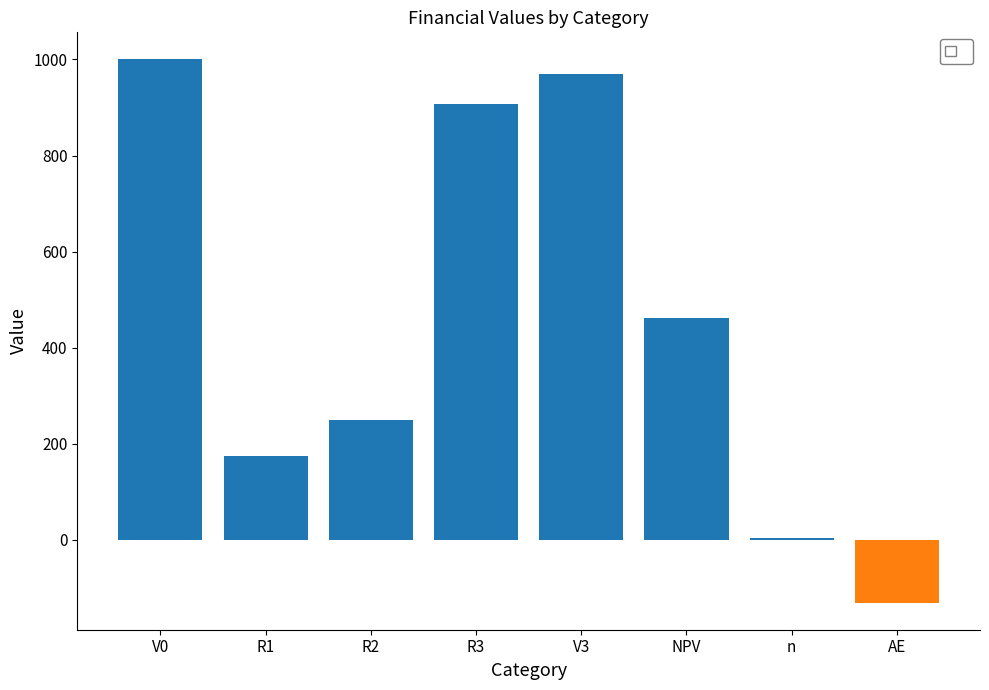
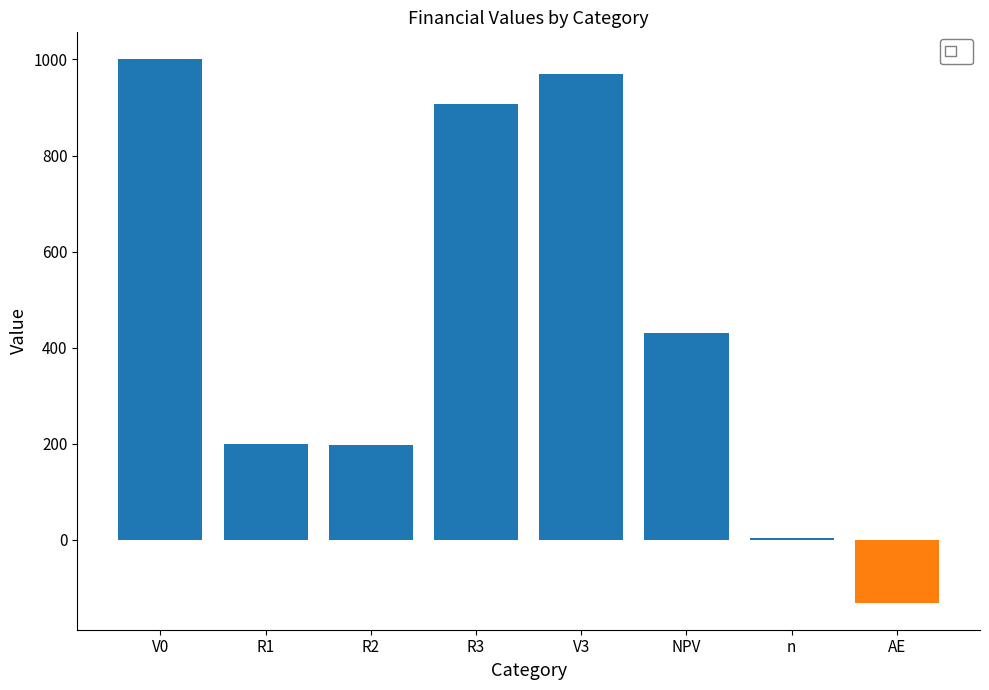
  {
    "V0": 1000,
-   "R1": 170,
-   "R2": 250,
+   "R1": 200,
+   "R2": 200,
    "R3": 910,
    "V3": 970,
-   "NPV": 460,
+   "NPV": 430,
    "AE": -130
  }
